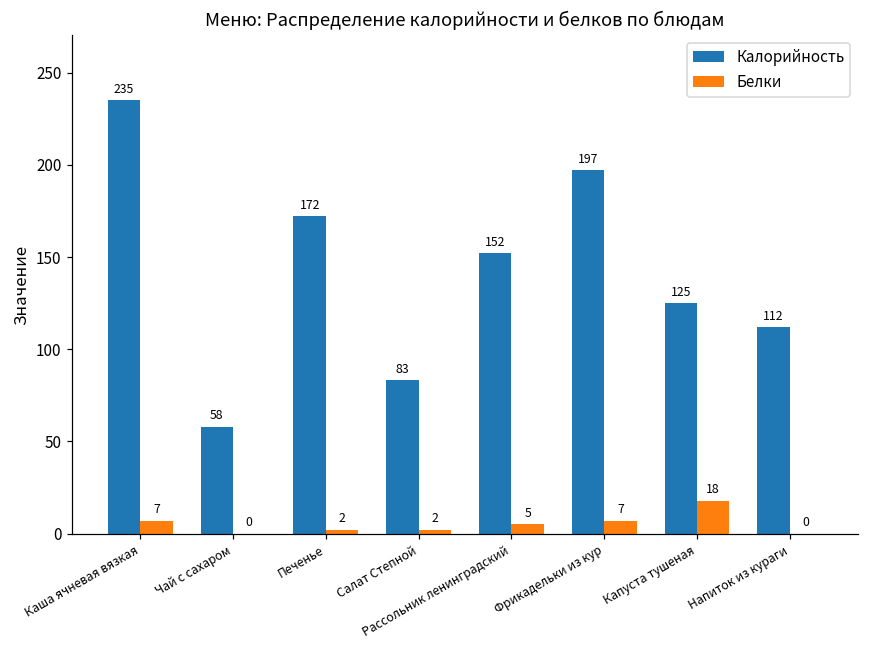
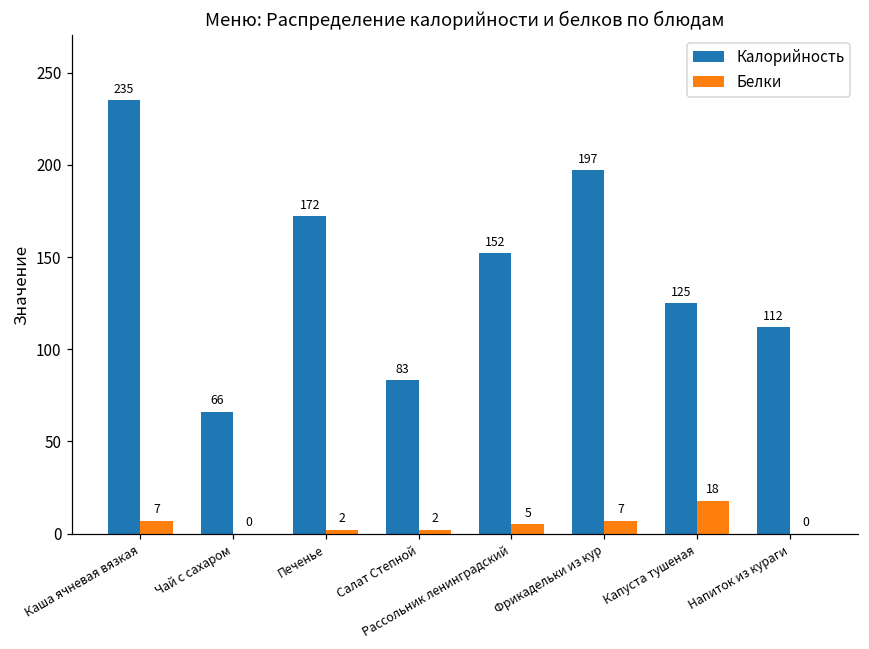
  {
    "Калорийность": {
      "Каша ячневая вязкая": 235,
-     "Чай с сахаром": 58,
+     "Чай с сахаром": 66,
      "Печенье": 172,
      "Салат Степной": 83,
      "Рассольник ленинградский": 152,
      "Фрикадельки из кур": 197,
      "Капуста тушеная": 125,
      "Напиток из кураги": 112
    },
    "Белки": {
      "Каша ячневая вязкая": 7,
      "Чай с сахаром": 0,
      "Печенье": 2,
      "Салат Степной": 2,
      "Рассольник ленинградский": 5,
      "Фрикадельки из кур": 7,
      "Капуста тушеная": 18,
      "Напиток из кураги": 0
    }
  }
